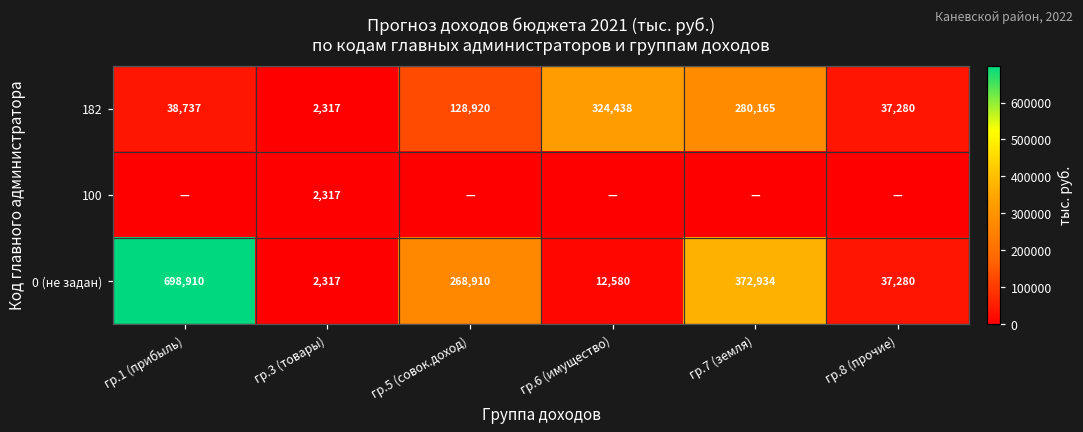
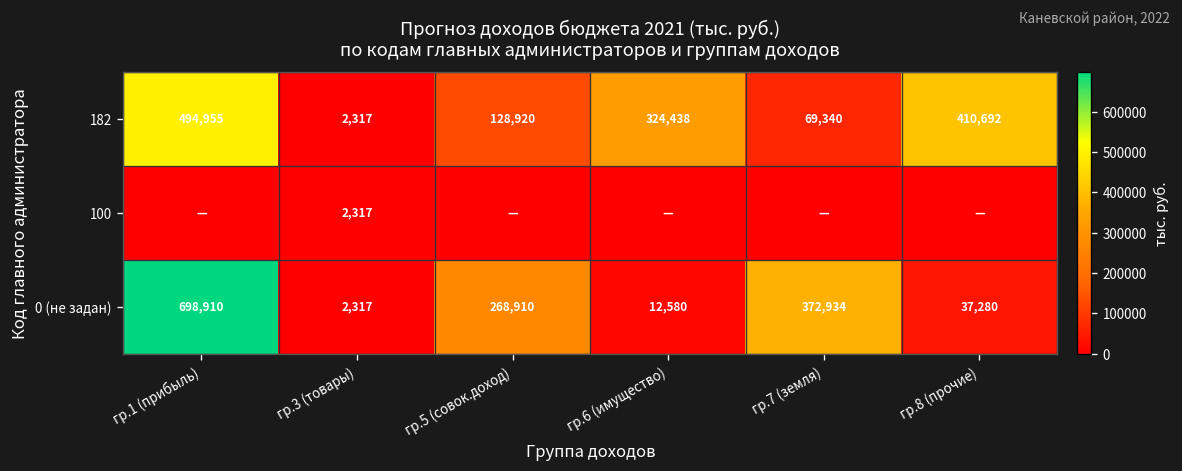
  {
    "182": {
-     "гр.1 (прибыль)": "38,737",
+     "гр.1 (прибыль)": "494,955",
      "гр.3 (товары)": "2,317",
      "гр.5 (совок.доход)": "128,920",
      "гр.6 (имущество)": "324,438",
-     "гр.7 (земля)": "280,165",
-     "гр.8 (прочие)": "37,280"
+     "гр.7 (земля)": "69,340",
+     "гр.8 (прочие)": "410,692"
    },
    "100": {
      "гр.3 (товары)": "2,317"
    },
    "0 (не задан)": {
      "гр.1 (прибыль)": "698,910",
      "гр.3 (товары)": "2,317",
      "гр.5 (совок.доход)": "268,910",
      "гр.6 (имущество)": "12,580",
      "гр.7 (земля)": "372,934",
      "гр.8 (прочие)": "37,280"
    }
  }
